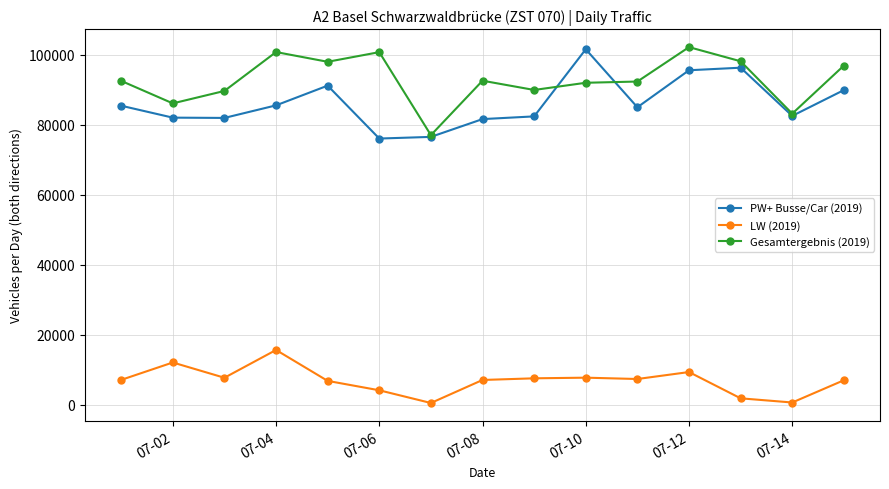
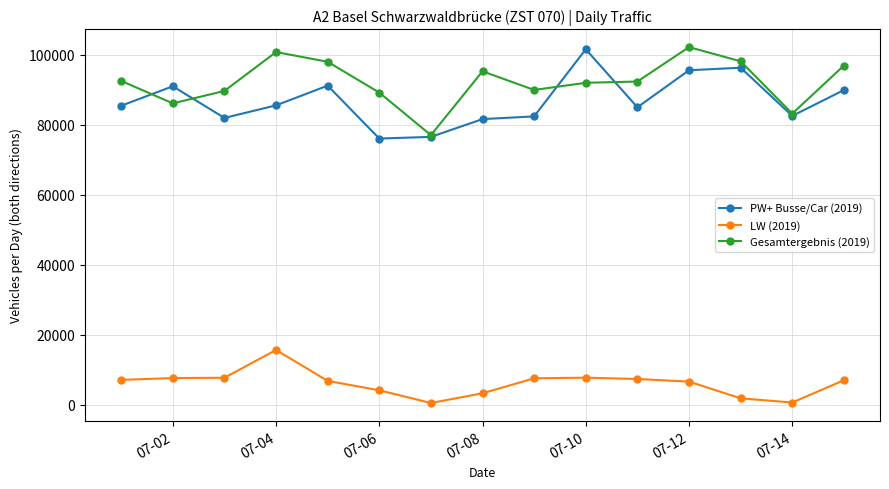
  {
    "PW+ Busse/Car (2019)": {
-     "07-02": 82000,
+     "07-02": 91000,
      "07-04": 86000,
      "07-06": 76000,
      "07-08": 82000,
      "07-10": 102000,
      "07-12": 96000
    },
    "LW (2019)": {
-     "07-02": 12000,
+     "07-02": 8000,
      "07-04": 16000,
      "07-06": 4000,
-     "07-08": 7000,
+     "07-08": 3000,
      "07-10": 8000,
-     "07-12": 9000,
+     "07-12": 7000,
      "07-14": 1000
    },
    "Gesamtergebnis (2019)": {
      "07-02": 86000,
      "07-04": 101000,
-     "07-06": 101000,
-     "07-08": 93000,
+     "07-06": 89000,
+     "07-08": 95000,
      "07-10": 92000,
      "07-12": 102000
    }
  }
